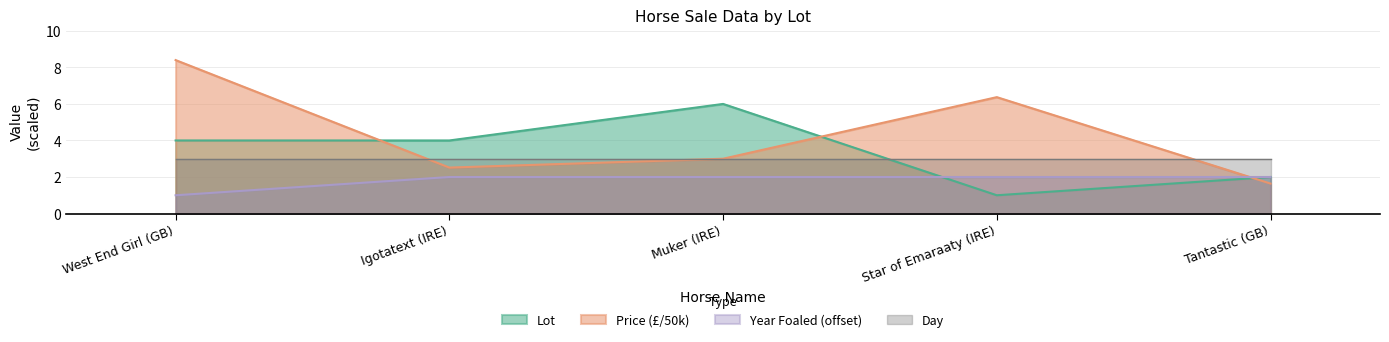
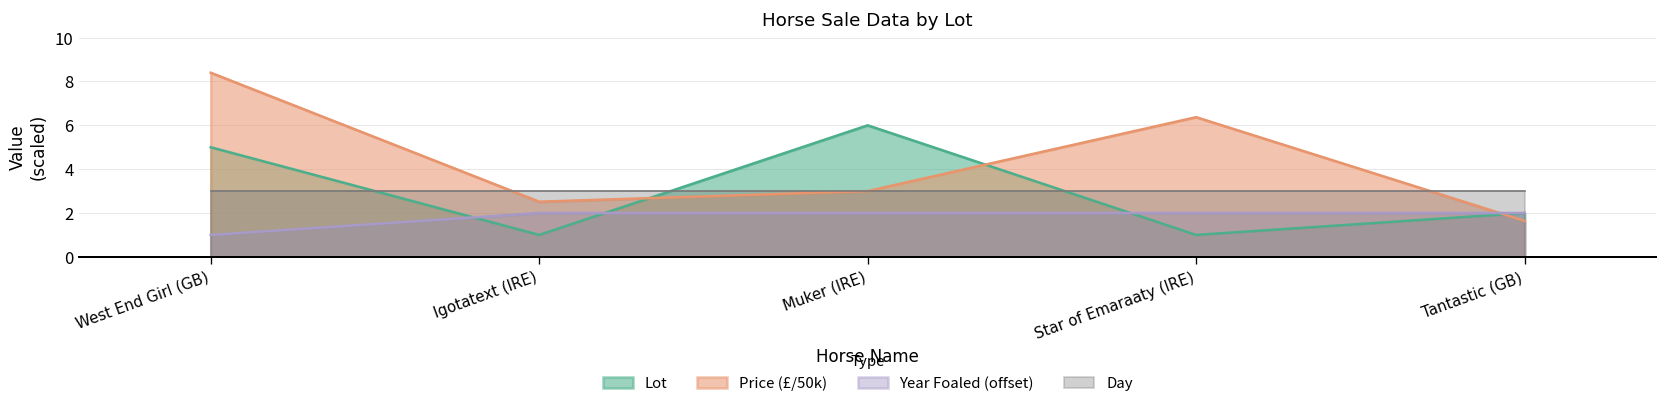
  {
    "Lot": {
-     "West End Girl (GB)": 4,
-     "Igotatext (IRE)": 4,
+     "West End Girl (GB)": 5,
+     "Igotatext (IRE)": 1,
      "Muker (IRE)": 6,
      "Star of Emaraaty (IRE)": 1
    },
    "Price (£/50k)": {
      "West End Girl (GB)": 8.4,
      "Igotatext (IRE)": 2.5,
      "Star of Emaraaty (IRE)": 6.4,
      "Tantastic (GB)": 1.6
    }
  }
